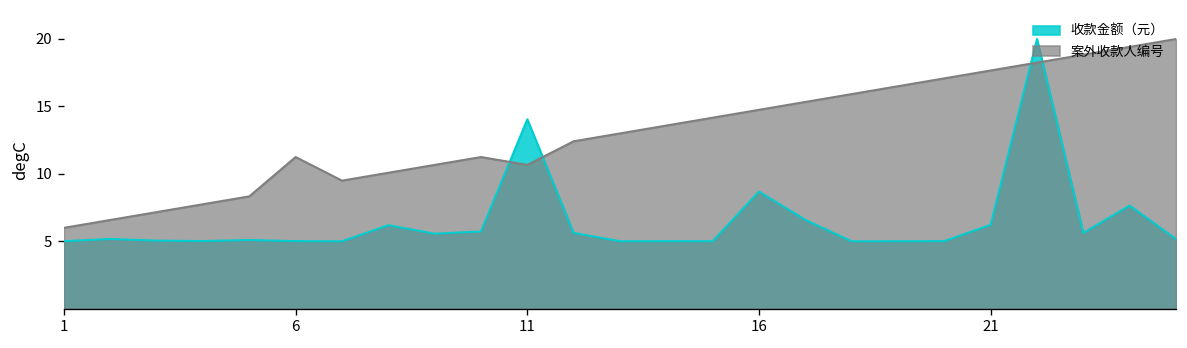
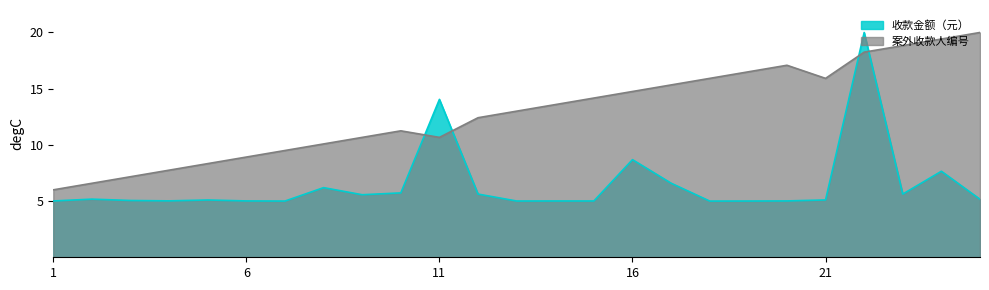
  {
    "收款金额（元）": {
      "1": 5.0,
      "6": 5.0,
      "11": 14.0,
      "16": 8.7,
-     "21": 6.2
+     "21": 5.1
    },
    "案外收款人编号": {
      "1": 6.0,
-     "6": 11.3,
+     "6": 8.9,
      "11": 10.7,
      "16": 14.8,
-     "21": 17.7
+     "21": 15.9
    }
  }
